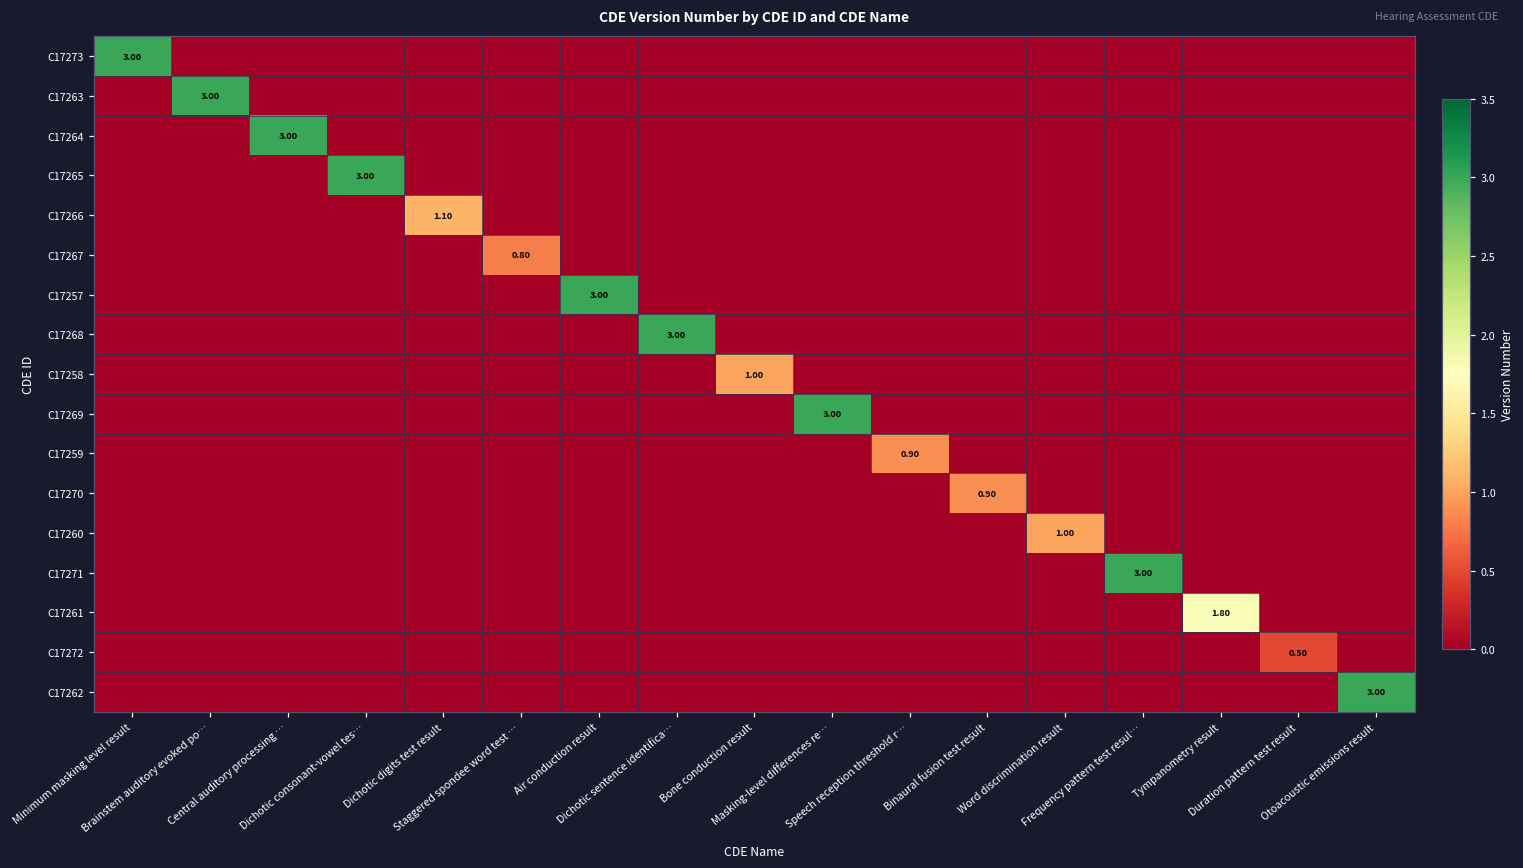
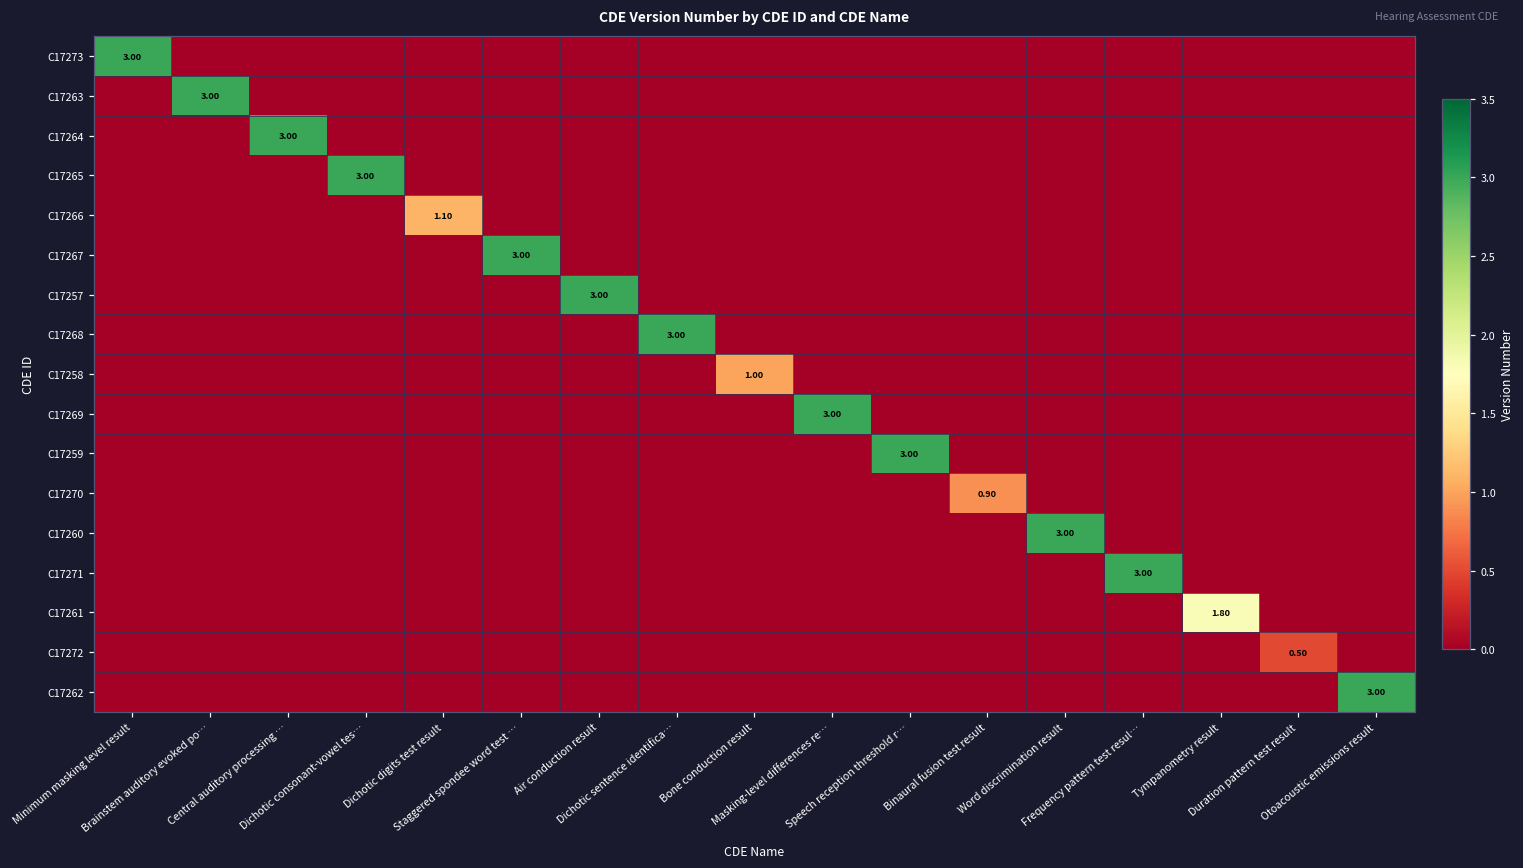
  {
    "C17273": {
      "Minimum masking level result": 3.00
    },
    "C17263": {
      "Brainstem auditory evoked po…": 3.00
    },
    "C17264": {
      "Central auditory processing …": 3.00
    },
    "C17265": {
      "Dichotic consonant-vowel tes…": 3.00
    },
    "C17266": {
      "Dichotic digits test result": 1.10
    },
    "C17267": {
-     "Staggered spondee word test …": 0.80
+     "Staggered spondee word test …": 3.00
    },
    "C17257": {
      "Air conduction result": 3.00
    },
    "C17268": {
      "Dichotic sentence identifica…": 3.00
    },
    "C17258": {
      "Bone conduction result": 1.00
    },
    "C17269": {
      "Masking-level differences re…": 3.00
    },
    "C17259": {
-     "Speech reception threshold r…": 0.90
+     "Speech reception threshold r…": 3.00
    },
    "C17270": {
      "Binaural fusion test result": 0.90
    },
    "C17260": {
-     "Word discrimination result": 1.00
+     "Word discrimination result": 3.00
    },
    "C17271": {
      "Frequency pattern test resul…": 3.00
    },
    "C17261": {
      "Tympanometry result": 1.80
    },
    "C17272": {
      "Duration pattern test result": 0.50
    },
    "C17262": {
      "Otoacoustic emissions result": 3.00
    }
  }
